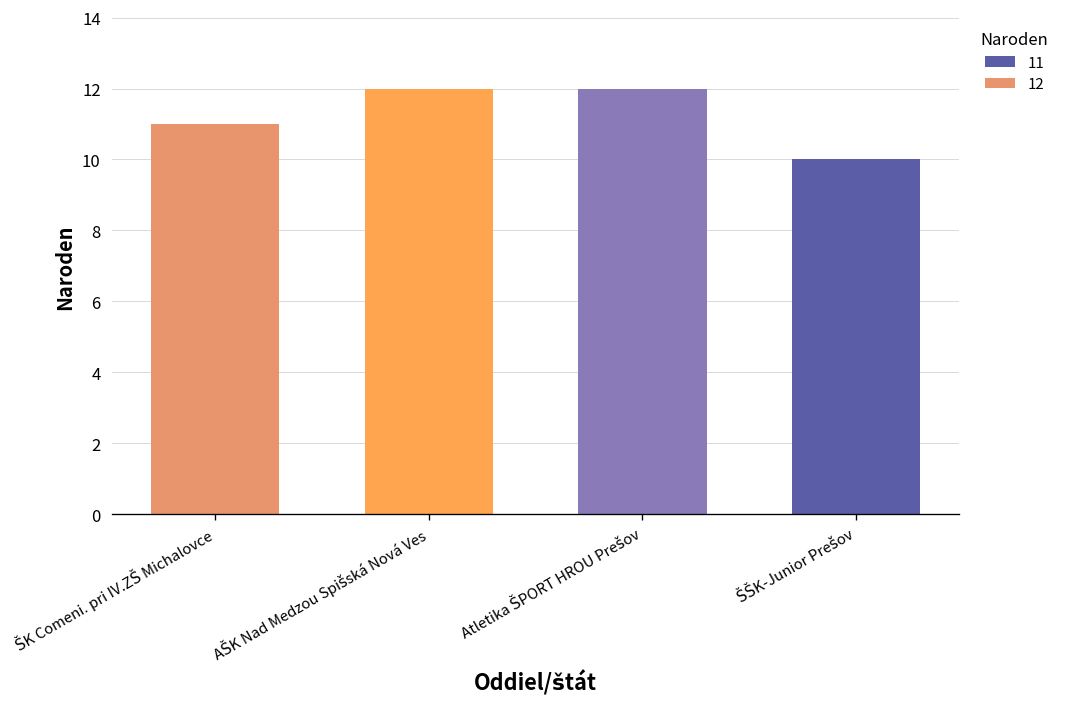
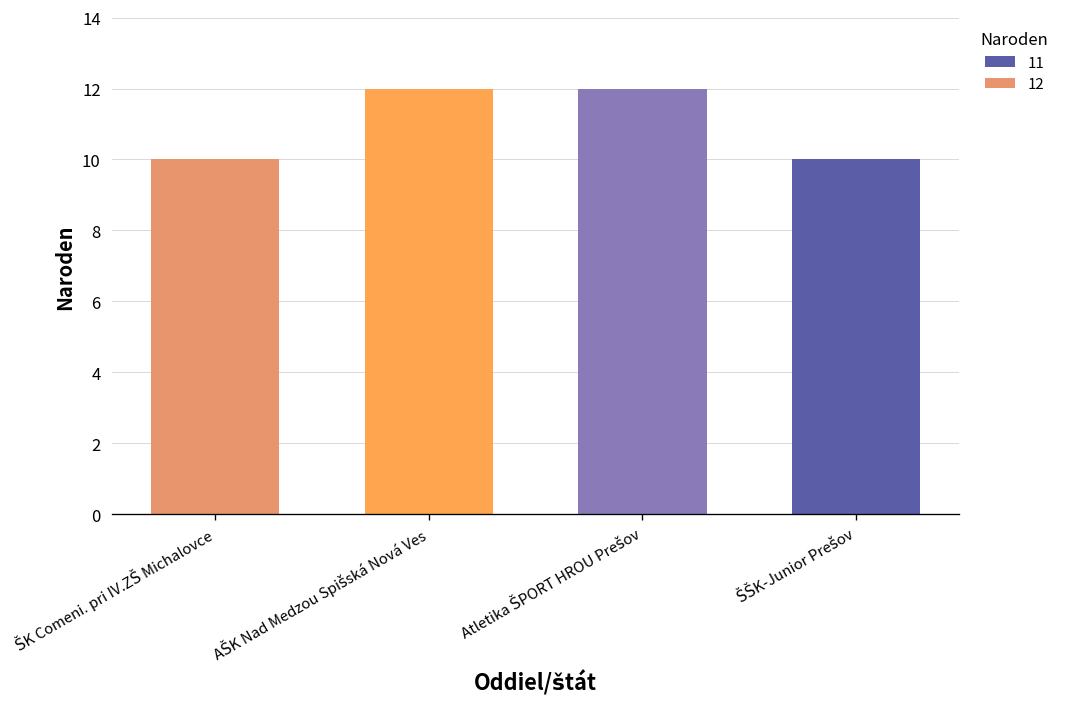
  {
-   "ŠK Comeni. pri IV.ZŠ Michalovce": 11,
+   "ŠK Comeni. pri IV.ZŠ Michalovce": 10,
    "AŠK Nad Medzou Spišská Nová Ves": 12,
    "Atletika ŠPORT HROU Prešov": 12,
    "ŠŠK-Junior Prešov": 10
  }
